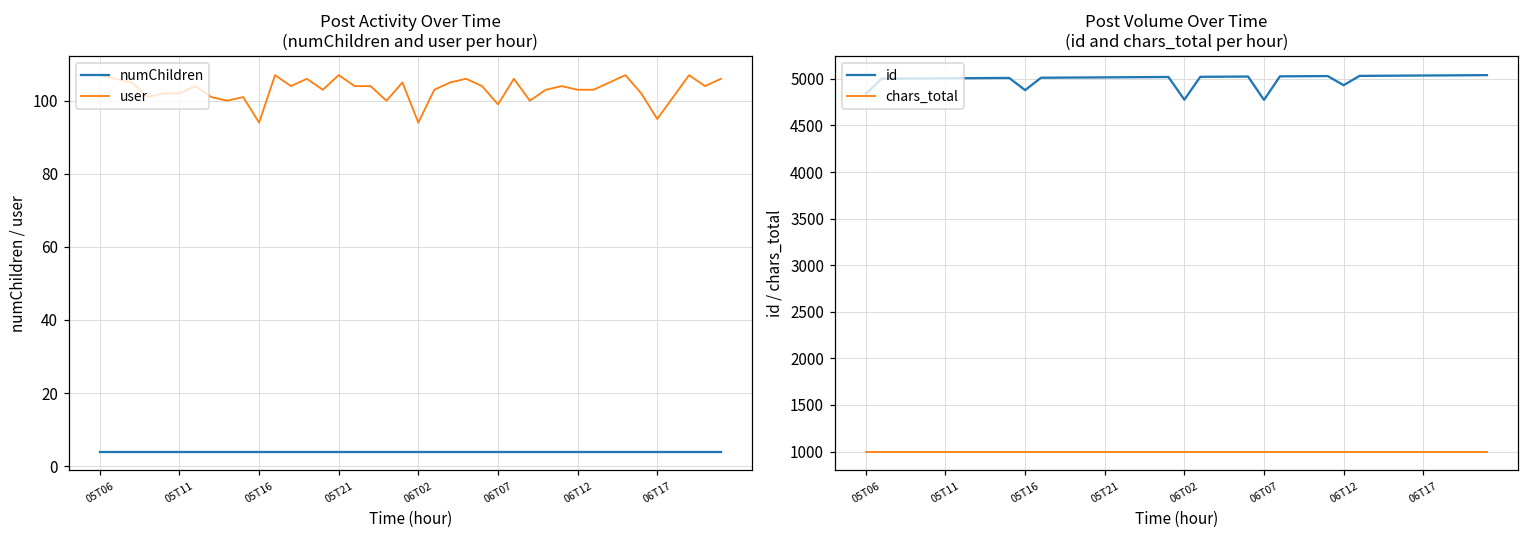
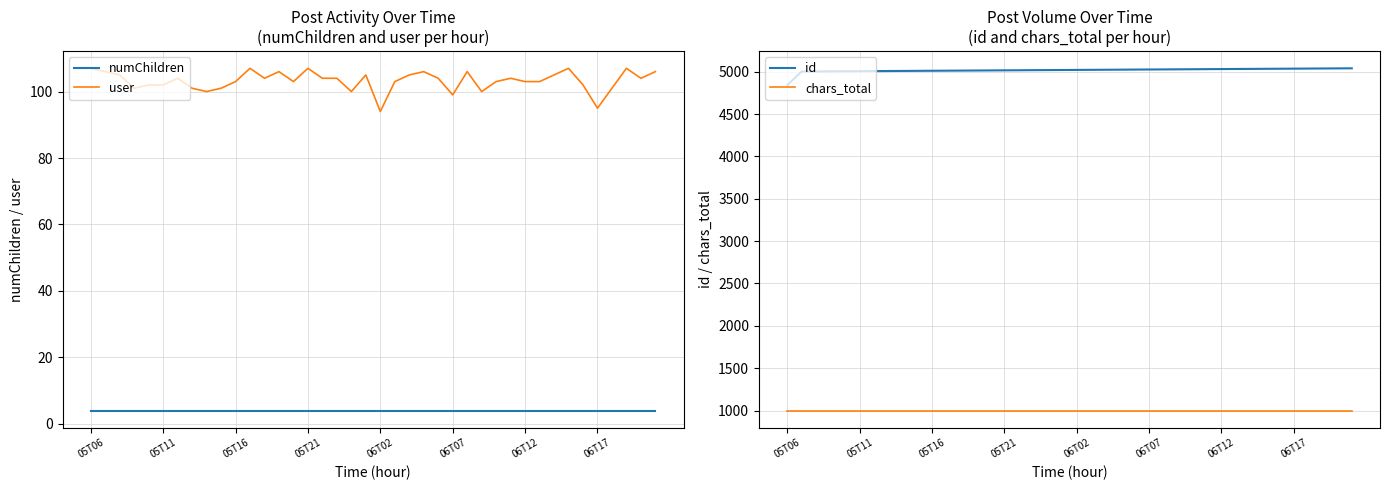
  {
    "Post Activity Over Time (numChildren and user per hour)": {
      "numChildren": {
        "05T06": 4,
        "05T11": 4,
        "05T16": 4,
        "05T21": 4,
        "06T02": 4,
        "06T07": 4,
        "06T12": 4,
        "06T17": 4
      },
      "user": {
-       "05T16": 94,
+       "05T16": 103,
        "05T21": 107,
        "06T02": 94,
        "06T07": 99,
        "06T12": 103,
        "06T17": 95
      }
    },
    "Post Volume Over Time (id and chars_total per hour)": {
      "id": {
-       "05T16": 4900,
+       "05T16": 5000,
        "05T21": 5000,
-       "06T02": 4800,
-       "06T07": 4800,
-       "06T12": 4900,
+       "06T02": 5000,
+       "06T07": 5000,
+       "06T12": 5000,
        "06T17": 5000
      },
      "chars_total": {
        "05T06": 1000,
        "05T11": 1000,
        "05T16": 1000,
        "05T21": 1000,
        "06T02": 1000,
        "06T07": 1000,
        "06T12": 1000,
        "06T17": 1000
      }
    }
  }
